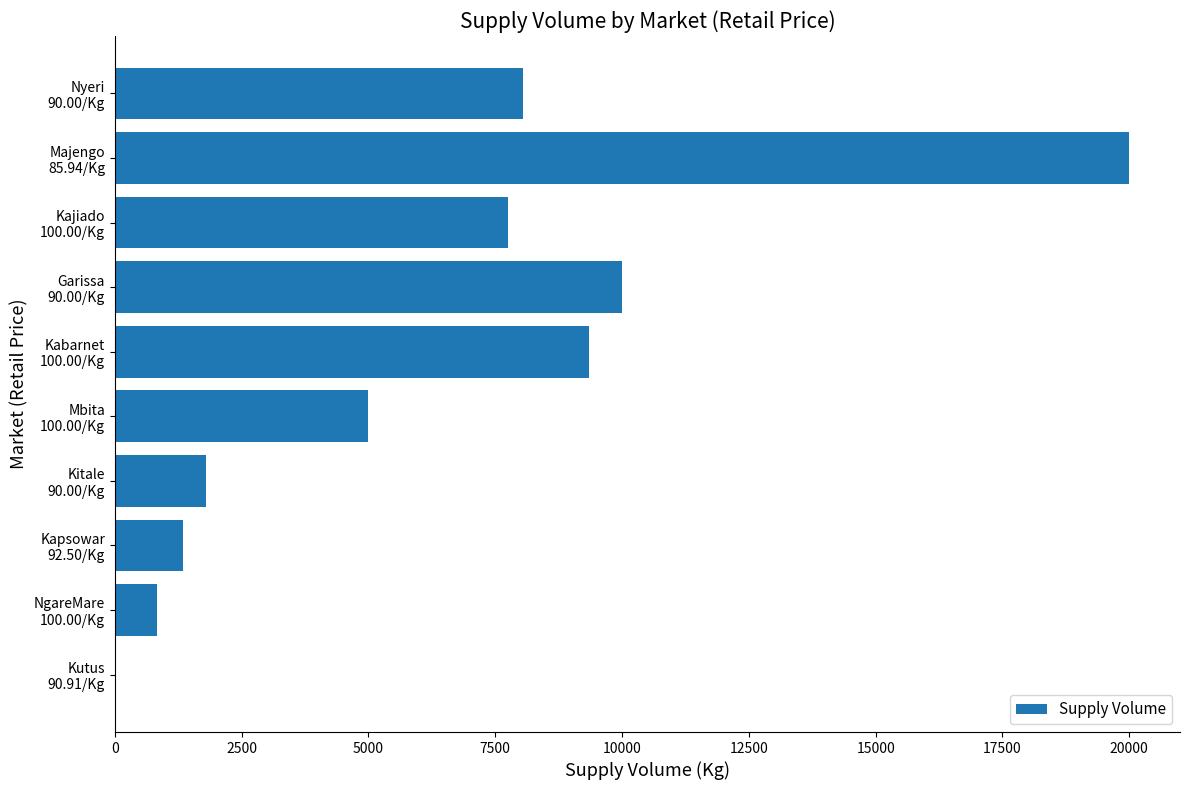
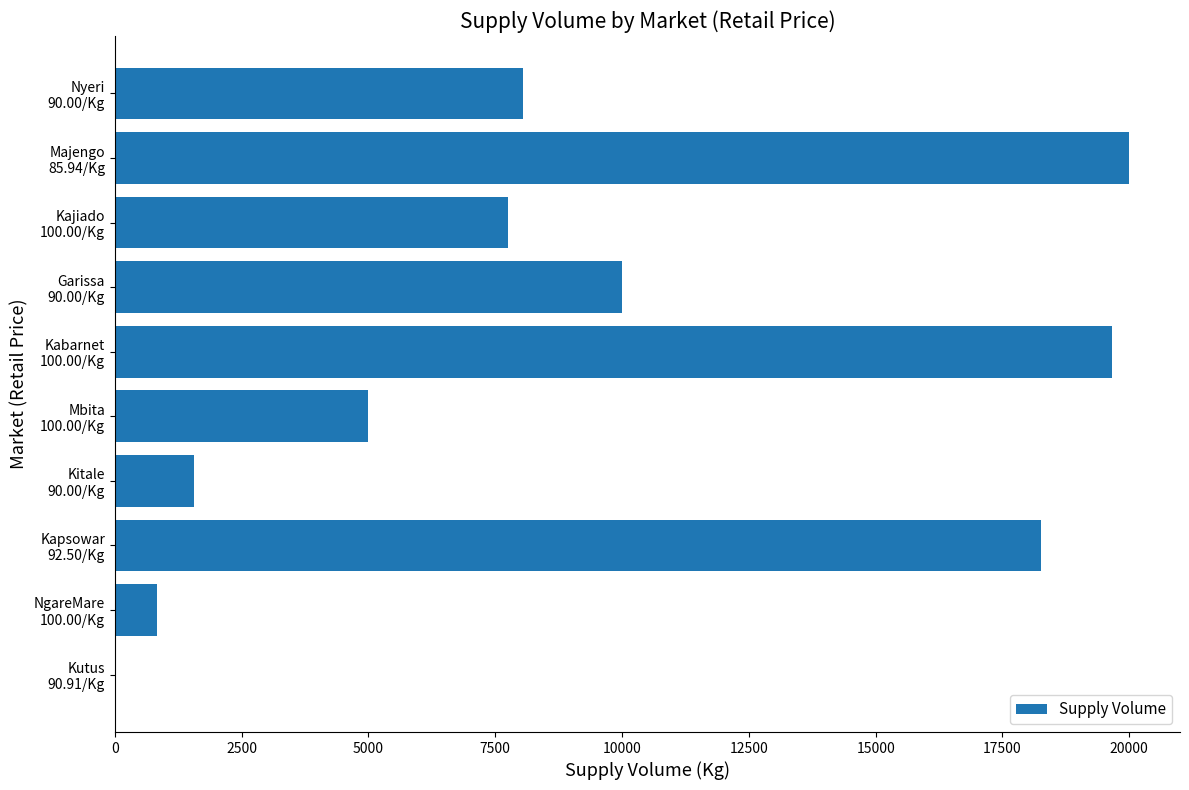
  {
    "Nyeri 90.00/Kg": 8100,
    "Majengo 85.94/Kg": 20000,
    "Kajiado 100.00/Kg": 7800,
    "Garissa 90.00/Kg": 10000,
-   "Kabarnet 100.00/Kg": 9400,
+   "Kabarnet 100.00/Kg": 19700,
    "Mbita 100.00/Kg": 5000,
-   "Kitale 90.00/Kg": 1800,
-   "Kapsowar 92.50/Kg": 1400,
+   "Kitale 90.00/Kg": 1600,
+   "Kapsowar 92.50/Kg": 18300,
    "NgareMare 100.00/Kg": 800,
    "Kutus 90.91/Kg": 0
  }
